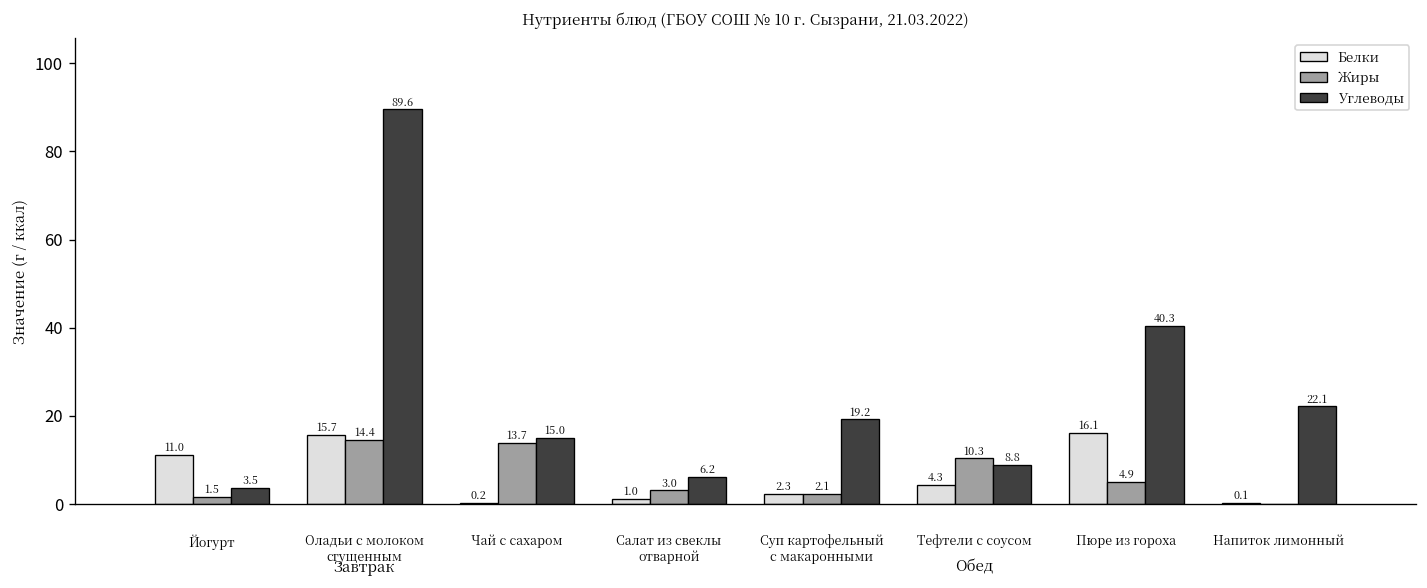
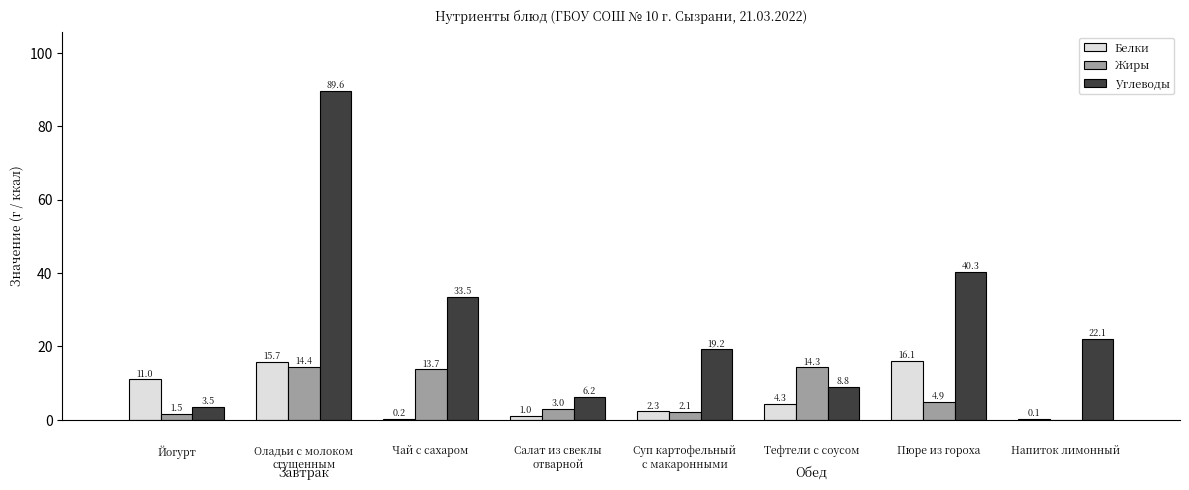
  {
    "Белки": {
      "Йогурт": 11.0,
      "Оладьи с молоком сгущенным": 15.7,
      "Чай с сахаром": 0.2,
      "Салат из свеклы отварной": 1.0,
      "Суп картофельный с макаронными": 2.3,
      "Тефтели с соусом": 4.3,
      "Пюре из гороха": 16.1,
      "Напиток лимонный": 0.1
    },
    "Жиры": {
      "Йогурт": 1.5,
      "Оладьи с молоком сгущенным": 14.4,
      "Чай с сахаром": 13.7,
      "Салат из свеклы отварной": 3.0,
      "Суп картофельный с макаронными": 2.1,
-     "Тефтели с соусом": 10.3,
+     "Тефтели с соусом": 14.3,
      "Пюре из гороха": 4.9
    },
    "Углеводы": {
      "Йогурт": 3.5,
      "Оладьи с молоком сгущенным": 89.6,
-     "Чай с сахаром": 15.0,
+     "Чай с сахаром": 33.5,
      "Салат из свеклы отварной": 6.2,
      "Суп картофельный с макаронными": 19.2,
      "Тефтели с соусом": 8.8,
      "Пюре из гороха": 40.3,
      "Напиток лимонный": 22.1
    }
  }
